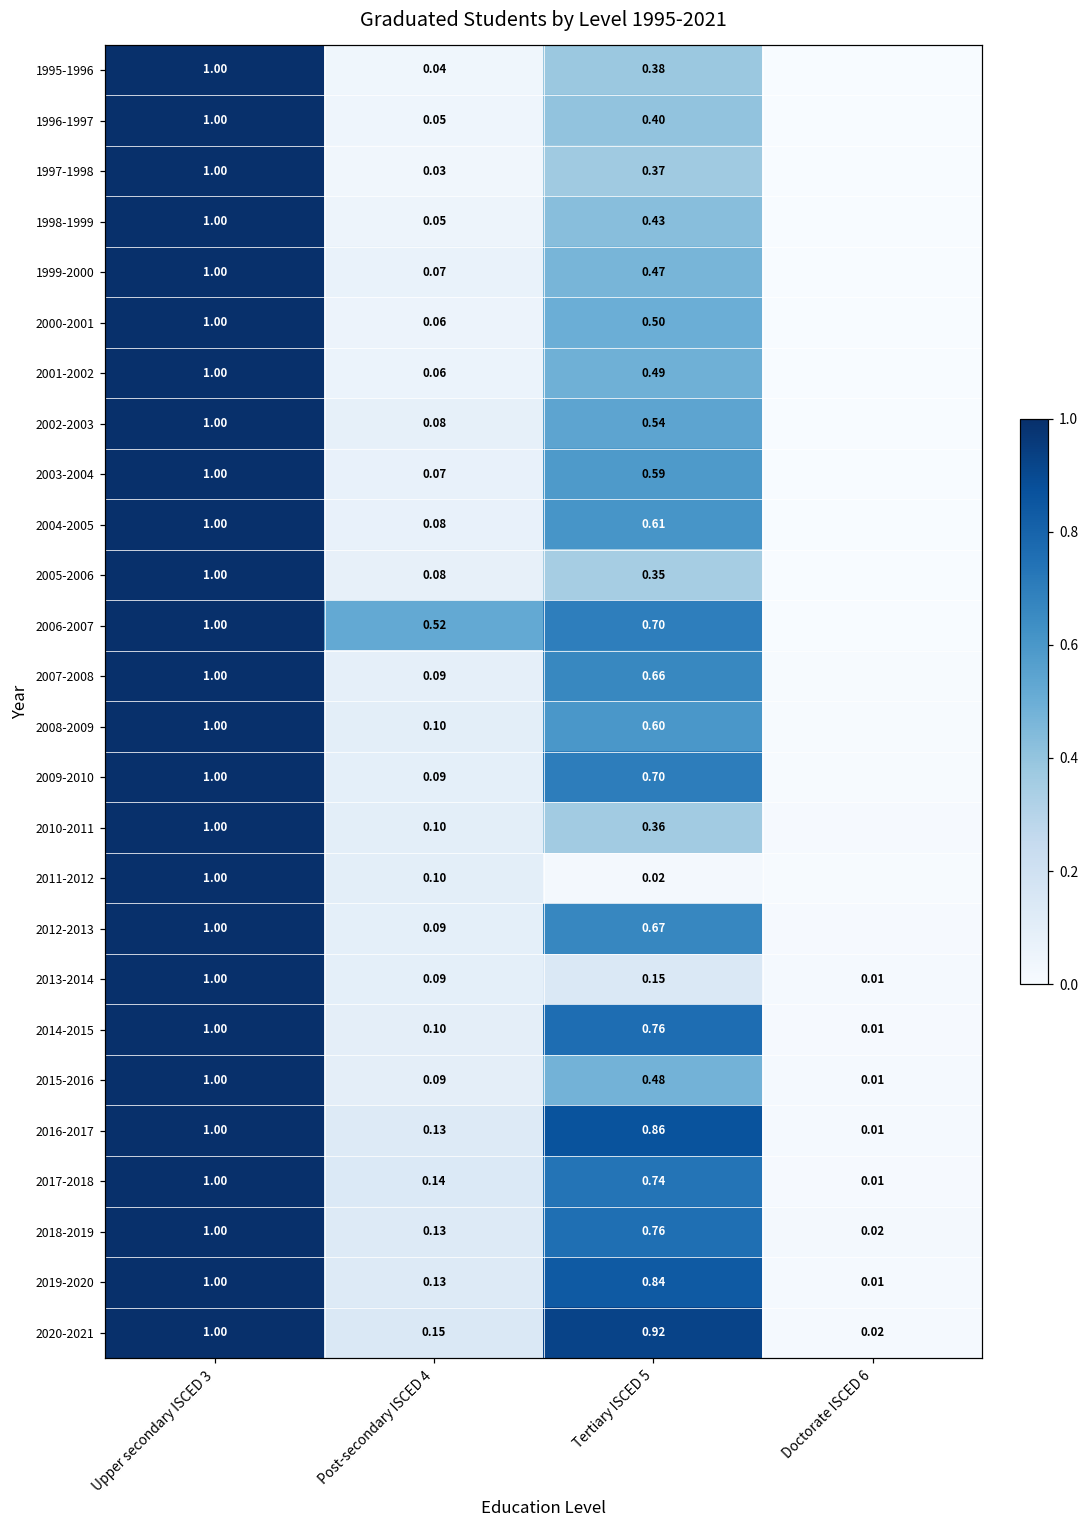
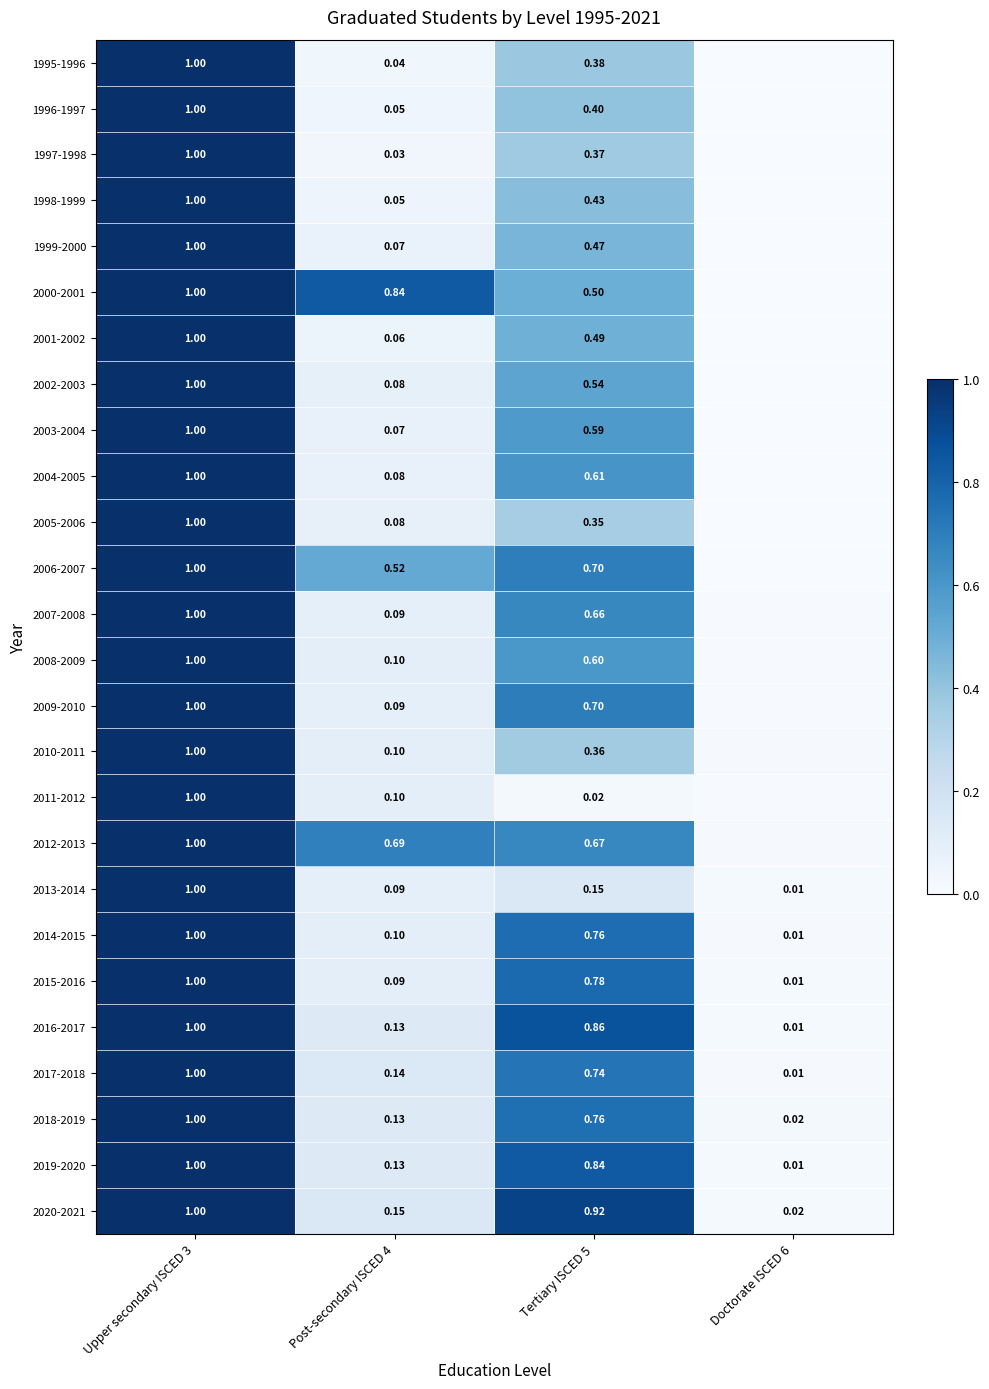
  {
    "1995-1996": {
      "Upper secondary ISCED 3": 1.00,
      "Post-secondary ISCED 4": 0.04,
      "Tertiary ISCED 5": 0.38
    },
    "1996-1997": {
      "Upper secondary ISCED 3": 1.00,
      "Post-secondary ISCED 4": 0.05,
      "Tertiary ISCED 5": 0.40
    },
    "1997-1998": {
      "Upper secondary ISCED 3": 1.00,
      "Post-secondary ISCED 4": 0.03,
      "Tertiary ISCED 5": 0.37
    },
    "1998-1999": {
      "Upper secondary ISCED 3": 1.00,
      "Post-secondary ISCED 4": 0.05,
      "Tertiary ISCED 5": 0.43
    },
    "1999-2000": {
      "Upper secondary ISCED 3": 1.00,
      "Post-secondary ISCED 4": 0.07,
      "Tertiary ISCED 5": 0.47
    },
    "2000-2001": {
      "Upper secondary ISCED 3": 1.00,
-     "Post-secondary ISCED 4": 0.06,
+     "Post-secondary ISCED 4": 0.84,
      "Tertiary ISCED 5": 0.50
    },
    "2001-2002": {
      "Upper secondary ISCED 3": 1.00,
      "Post-secondary ISCED 4": 0.06,
      "Tertiary ISCED 5": 0.49
    },
    "2002-2003": {
      "Upper secondary ISCED 3": 1.00,
      "Post-secondary ISCED 4": 0.08,
      "Tertiary ISCED 5": 0.54
    },
    "2003-2004": {
      "Upper secondary ISCED 3": 1.00,
      "Post-secondary ISCED 4": 0.07,
      "Tertiary ISCED 5": 0.59
    },
    "2004-2005": {
      "Upper secondary ISCED 3": 1.00,
      "Post-secondary ISCED 4": 0.08,
      "Tertiary ISCED 5": 0.61
    },
    "2005-2006": {
      "Upper secondary ISCED 3": 1.00,
      "Post-secondary ISCED 4": 0.08,
      "Tertiary ISCED 5": 0.35
    },
    "2006-2007": {
      "Upper secondary ISCED 3": 1.00,
      "Post-secondary ISCED 4": 0.52,
      "Tertiary ISCED 5": 0.70
    },
    "2007-2008": {
      "Upper secondary ISCED 3": 1.00,
      "Post-secondary ISCED 4": 0.09,
      "Tertiary ISCED 5": 0.66
    },
    "2008-2009": {
      "Upper secondary ISCED 3": 1.00,
      "Post-secondary ISCED 4": 0.10,
      "Tertiary ISCED 5": 0.60
    },
    "2009-2010": {
      "Upper secondary ISCED 3": 1.00,
      "Post-secondary ISCED 4": 0.09,
      "Tertiary ISCED 5": 0.70
    },
    "2010-2011": {
      "Upper secondary ISCED 3": 1.00,
      "Post-secondary ISCED 4": 0.10,
      "Tertiary ISCED 5": 0.36
    },
    "2011-2012": {
      "Upper secondary ISCED 3": 1.00,
      "Post-secondary ISCED 4": 0.10,
      "Tertiary ISCED 5": 0.02
    },
    "2012-2013": {
      "Upper secondary ISCED 3": 1.00,
-     "Post-secondary ISCED 4": 0.09,
+     "Post-secondary ISCED 4": 0.69,
      "Tertiary ISCED 5": 0.67
    },
    "2013-2014": {
      "Upper secondary ISCED 3": 1.00,
      "Post-secondary ISCED 4": 0.09,
      "Tertiary ISCED 5": 0.15,
      "Doctorate ISCED 6": 0.01
    },
    "2014-2015": {
      "Upper secondary ISCED 3": 1.00,
      "Post-secondary ISCED 4": 0.10,
      "Tertiary ISCED 5": 0.76,
      "Doctorate ISCED 6": 0.01
    },
    "2015-2016": {
      "Upper secondary ISCED 3": 1.00,
      "Post-secondary ISCED 4": 0.09,
-     "Tertiary ISCED 5": 0.48,
+     "Tertiary ISCED 5": 0.78,
      "Doctorate ISCED 6": 0.01
    },
    "2016-2017": {
      "Upper secondary ISCED 3": 1.00,
      "Post-secondary ISCED 4": 0.13,
      "Tertiary ISCED 5": 0.86,
      "Doctorate ISCED 6": 0.01
    },
    "2017-2018": {
      "Upper secondary ISCED 3": 1.00,
      "Post-secondary ISCED 4": 0.14,
      "Tertiary ISCED 5": 0.74,
      "Doctorate ISCED 6": 0.01
    },
    "2018-2019": {
      "Upper secondary ISCED 3": 1.00,
      "Post-secondary ISCED 4": 0.13,
      "Tertiary ISCED 5": 0.76,
      "Doctorate ISCED 6": 0.02
    },
    "2019-2020": {
      "Upper secondary ISCED 3": 1.00,
      "Post-secondary ISCED 4": 0.13,
      "Tertiary ISCED 5": 0.84,
      "Doctorate ISCED 6": 0.01
    },
    "2020-2021": {
      "Upper secondary ISCED 3": 1.00,
      "Post-secondary ISCED 4": 0.15,
      "Tertiary ISCED 5": 0.92,
      "Doctorate ISCED 6": 0.02
    }
  }
